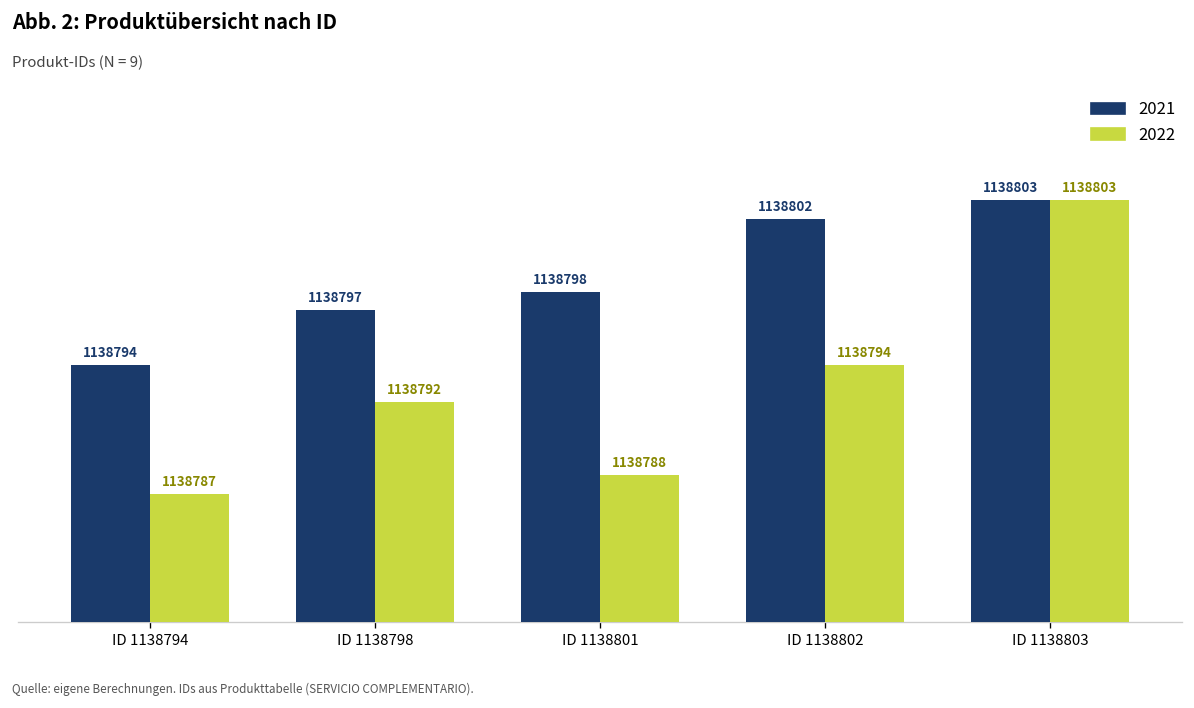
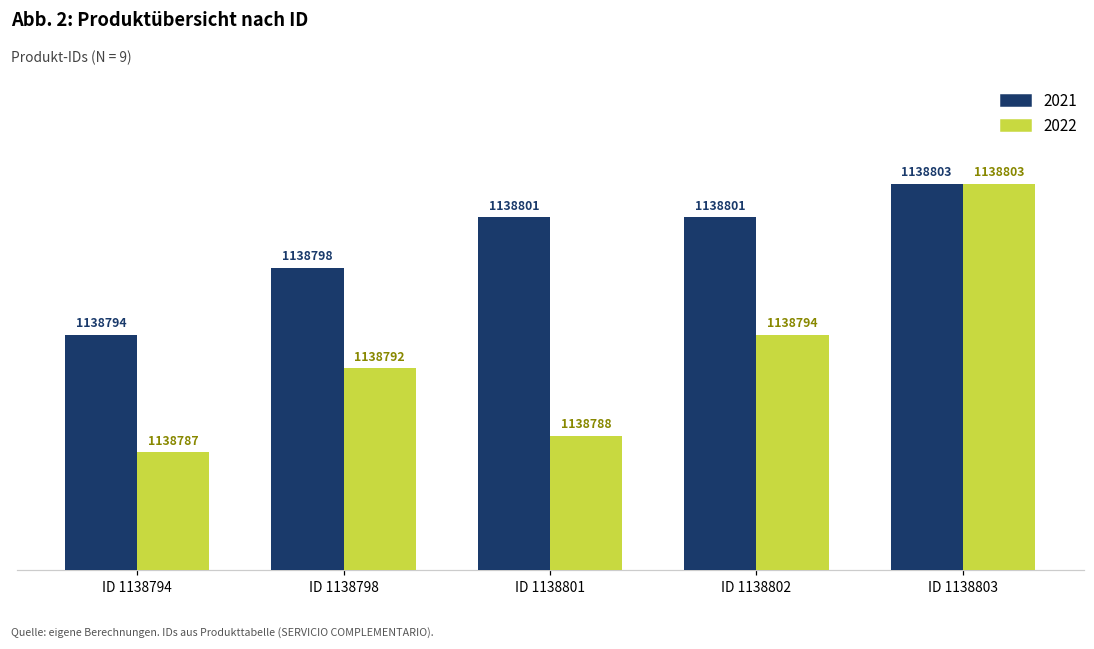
  {
    "2021": {
-     "ID 1138798": 1138797,
-     "ID 1138801": 1138798,
-     "ID 1138802": 1138802
+     "ID 1138798": 1138798,
+     "ID 1138801": 1138801,
+     "ID 1138802": 1138801
    }
  }
